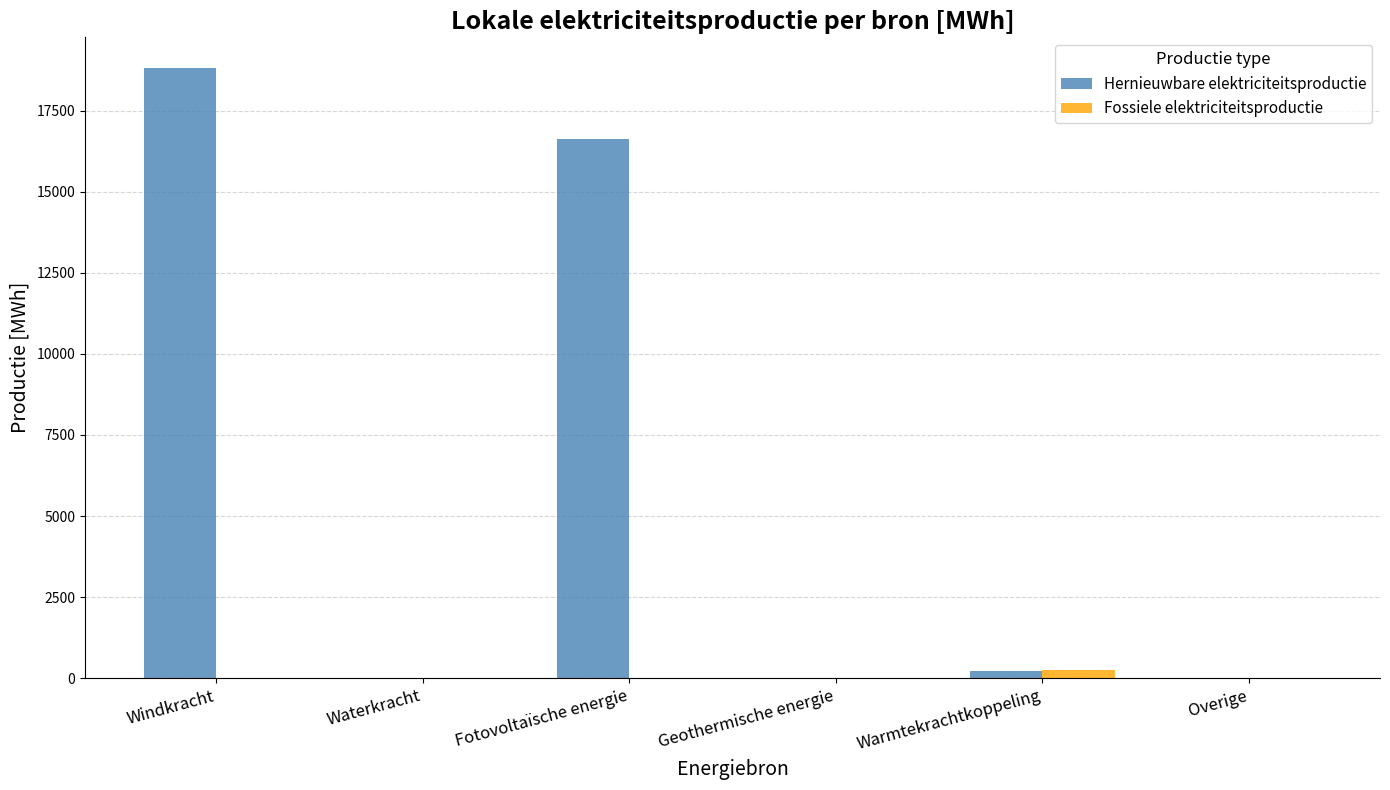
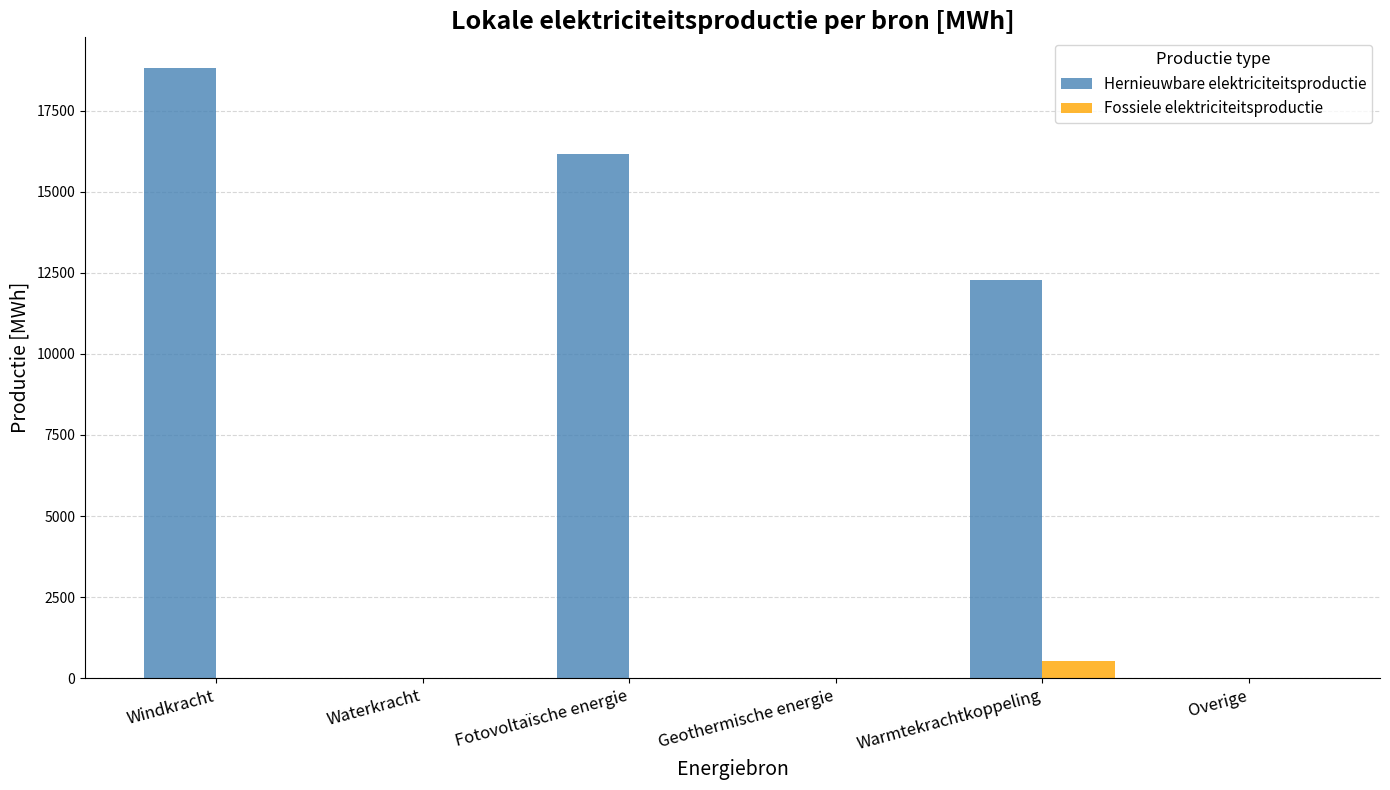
  {
    "Hernieuwbare elektriciteitsproductie": {
      "Windkracht": 18800,
      "Waterkracht": 0,
-     "Fotovoltaïsche energie": 16600,
+     "Fotovoltaïsche energie": 16200,
      "Geothermische energie": 0,
-     "Warmtekrachtkoppeling": 200,
+     "Warmtekrachtkoppeling": 12300,
      "Overige": 0
    },
    "Fossiele elektriciteitsproductie": {
      "Windkracht": 0,
      "Waterkracht": 0,
      "Fotovoltaïsche energie": 0,
      "Geothermische energie": 0,
-     "Warmtekrachtkoppeling": 200,
+     "Warmtekrachtkoppeling": 500,
      "Overige": 0
    }
  }
